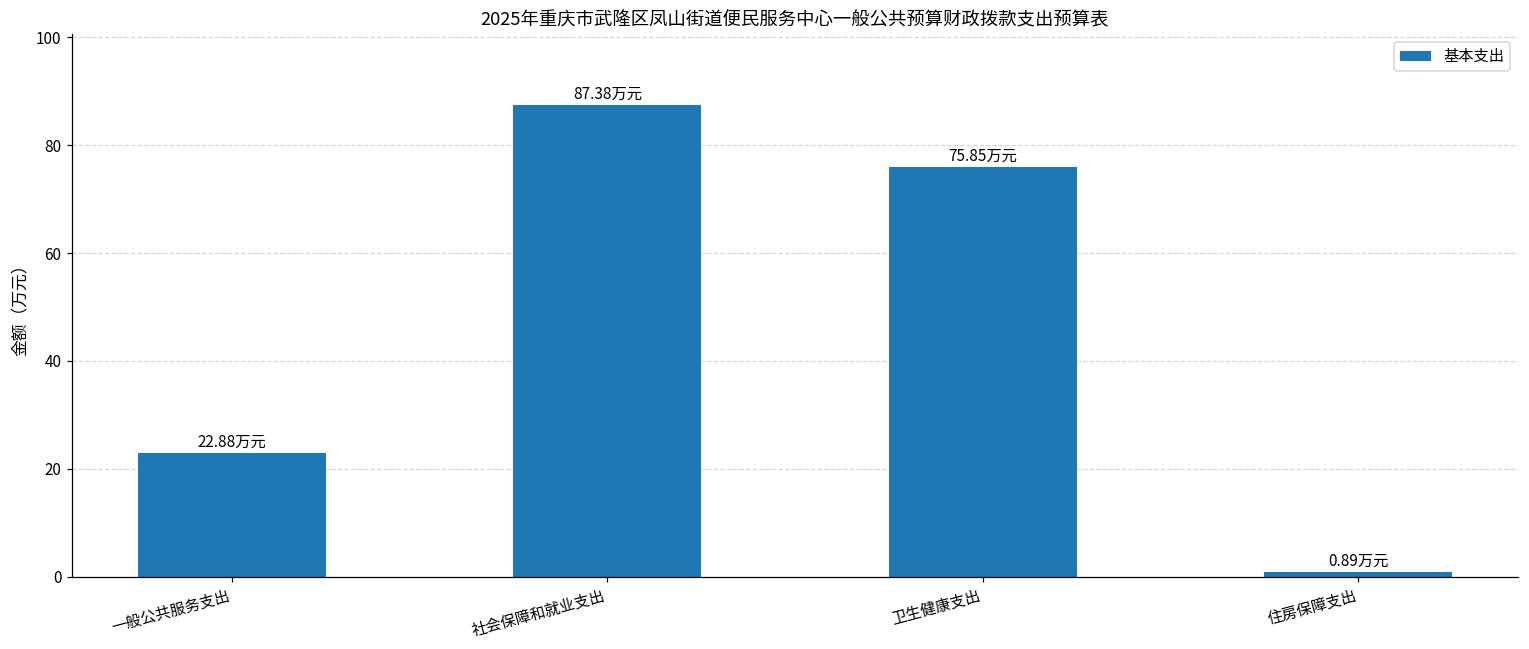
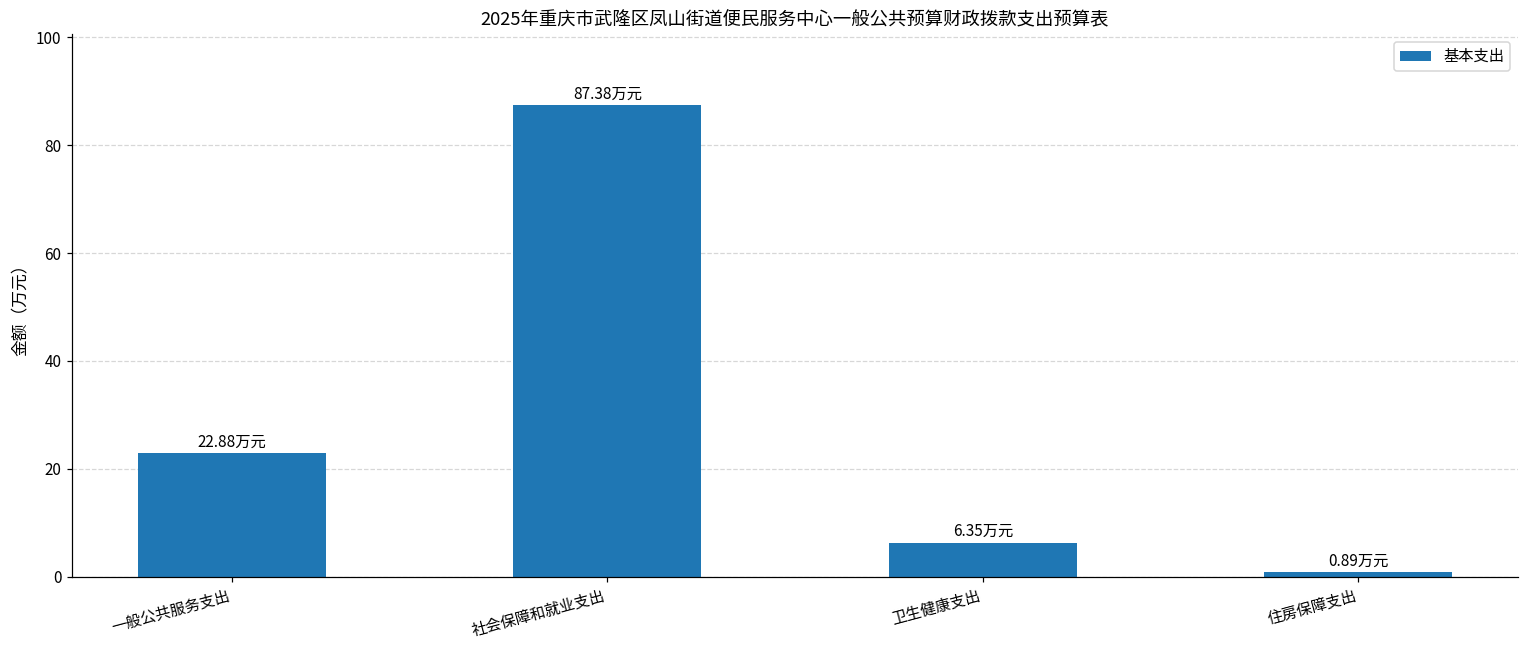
  {
    "一般公共服务支出": 22.88,
    "社会保障和就业支出": 87.38,
-   "卫生健康支出": 75.85,
+   "卫生健康支出": 6.35,
    "住房保障支出": 0.89
  }
